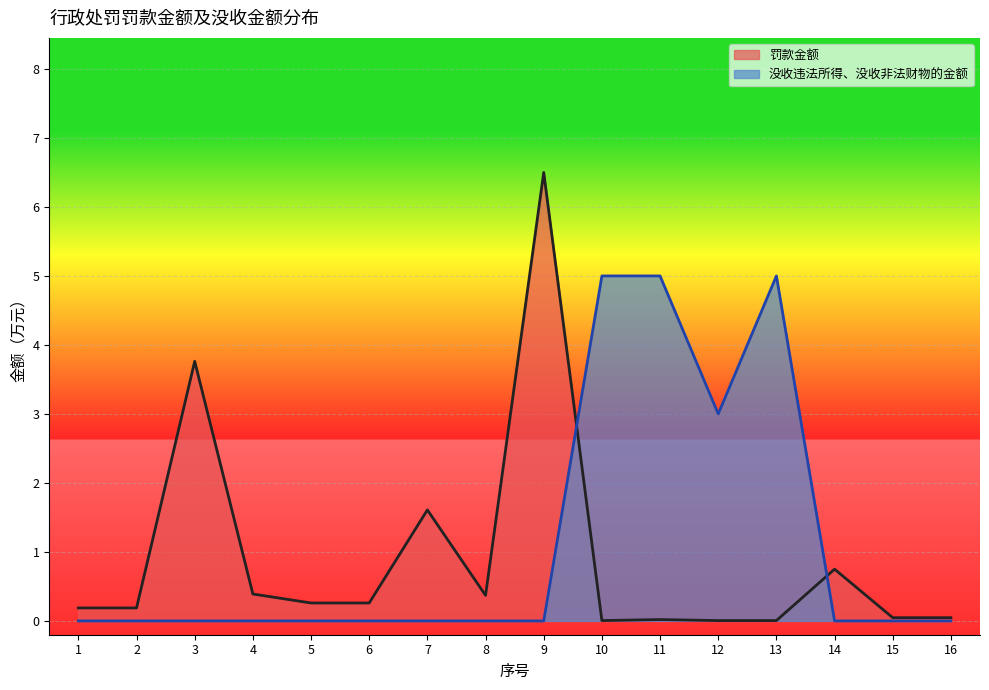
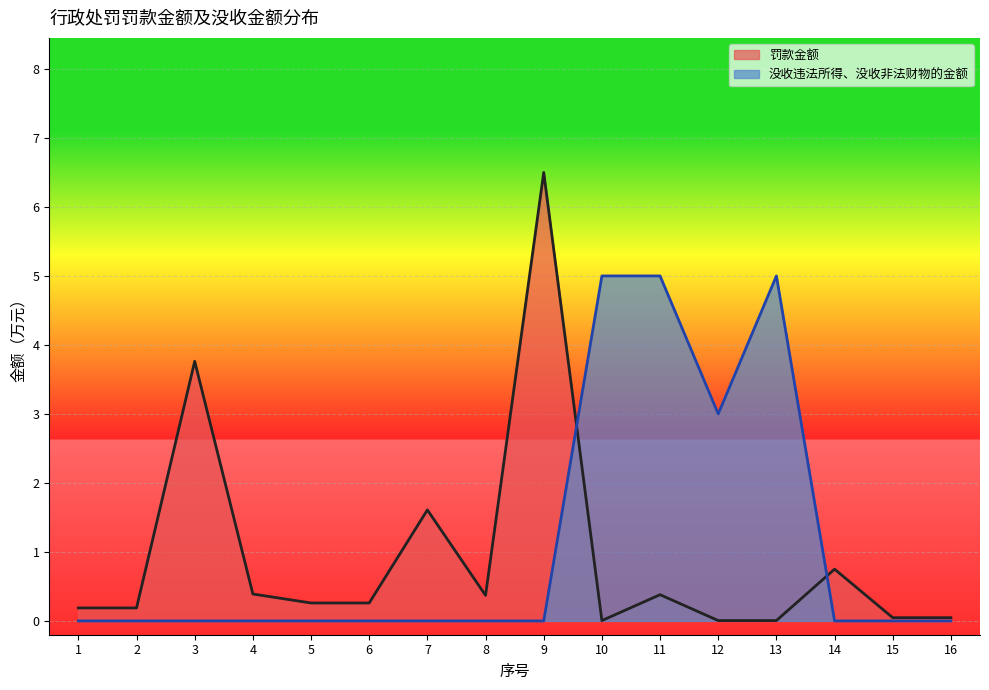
  {
    "罚款金额": {
      "1": 0.2,
      "2": 0.2,
      "3": 3.8,
      "4": 0.4,
      "5": 0.3,
      "6": 0.3,
      "7": 1.6,
      "8": 0.4,
      "9": 6.5,
      "10": 0.0,
-     "11": 0.0,
+     "11": 0.4,
      "12": 0.0,
      "13": 0.0,
      "14": 0.8,
      "15": 0.0,
      "16": 0.0
    },
    "没收违法所得、没收非法财物的金额": {
      "1": 0.0,
      "2": 0.0,
      "3": 0.0,
      "4": 0.0,
      "5": 0.0,
      "6": 0.0,
      "7": 0.0,
      "8": 0.0,
      "9": 0.0,
      "10": 5.0,
      "11": 5.0,
      "12": 3.0,
      "13": 5.0,
      "14": 0.0,
      "15": 0.0,
      "16": 0.0
    }
  }
